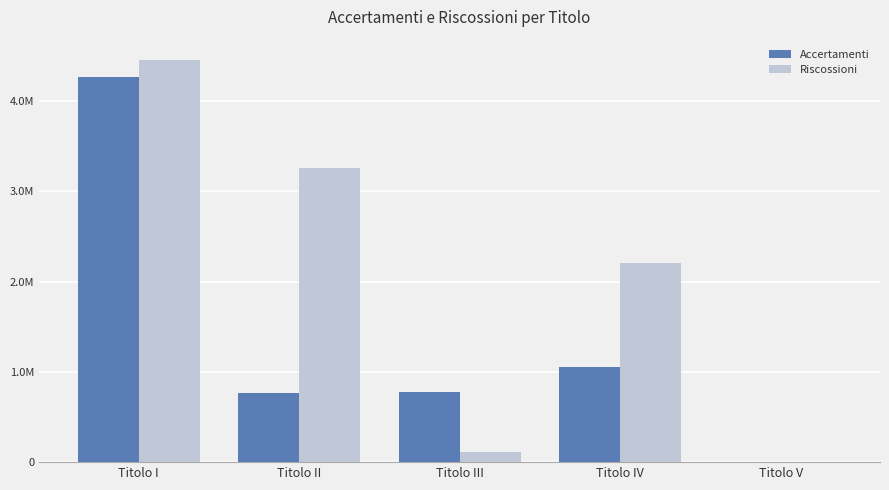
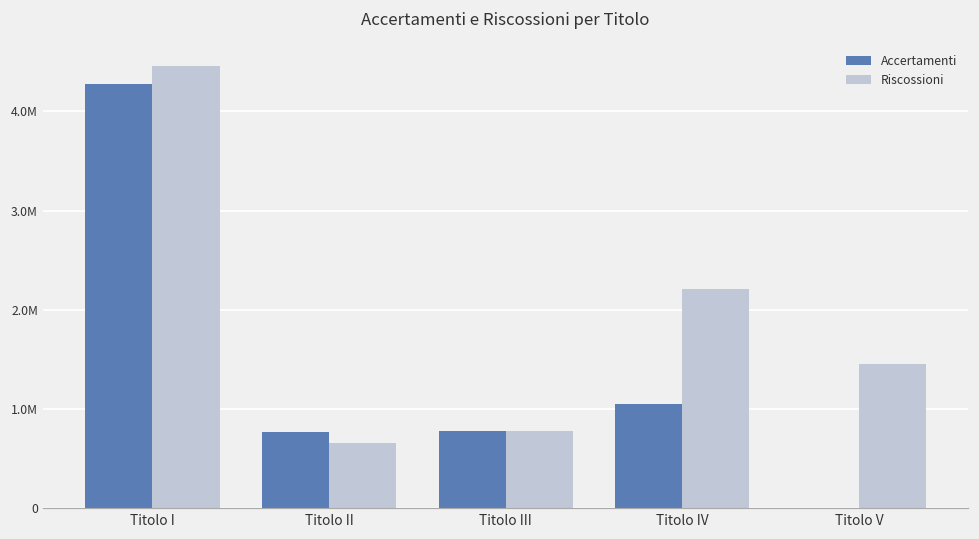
  {
    "Accertamenti": {
      "Titolo I": 4300000,
      "Titolo II": 800000,
      "Titolo III": 800000,
      "Titolo IV": 1100000,
      "Titolo V": 0
    },
    "Riscossioni": {
      "Titolo I": 4500000,
-     "Titolo II": 3300000,
-     "Titolo III": 100000,
+     "Titolo II": 700000,
+     "Titolo III": 800000,
      "Titolo IV": 2200000,
-     "Titolo V": 0
+     "Titolo V": 1400000
    }
  }
